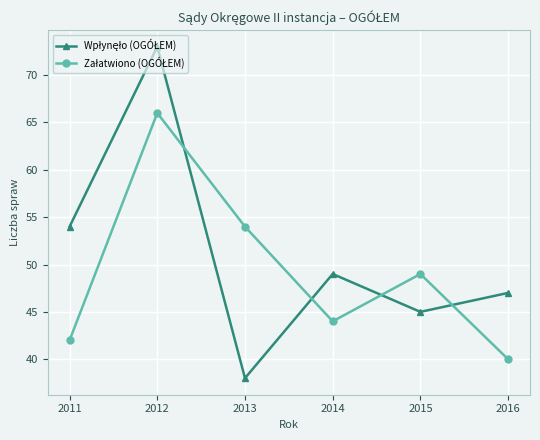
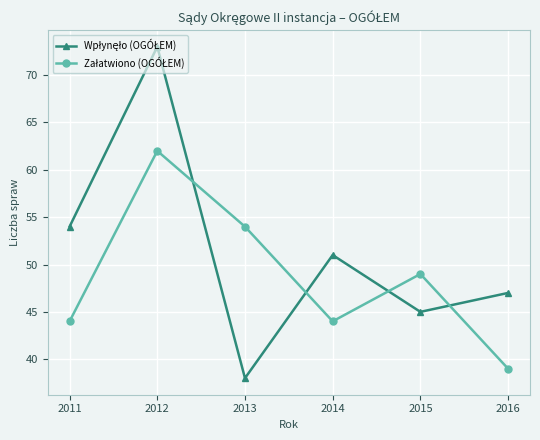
  {
    "Wpłynęło (OGÓŁEM)": {
      "2011": 54,
      "2013": 38,
-     "2014": 49,
+     "2014": 51,
      "2015": 45,
      "2016": 47
    },
    "Załatwiono (OGÓŁEM)": {
-     "2011": 42,
-     "2012": 66,
+     "2011": 44,
+     "2012": 62,
      "2013": 54,
      "2014": 44,
      "2015": 49,
-     "2016": 40
+     "2016": 39
    }
  }
